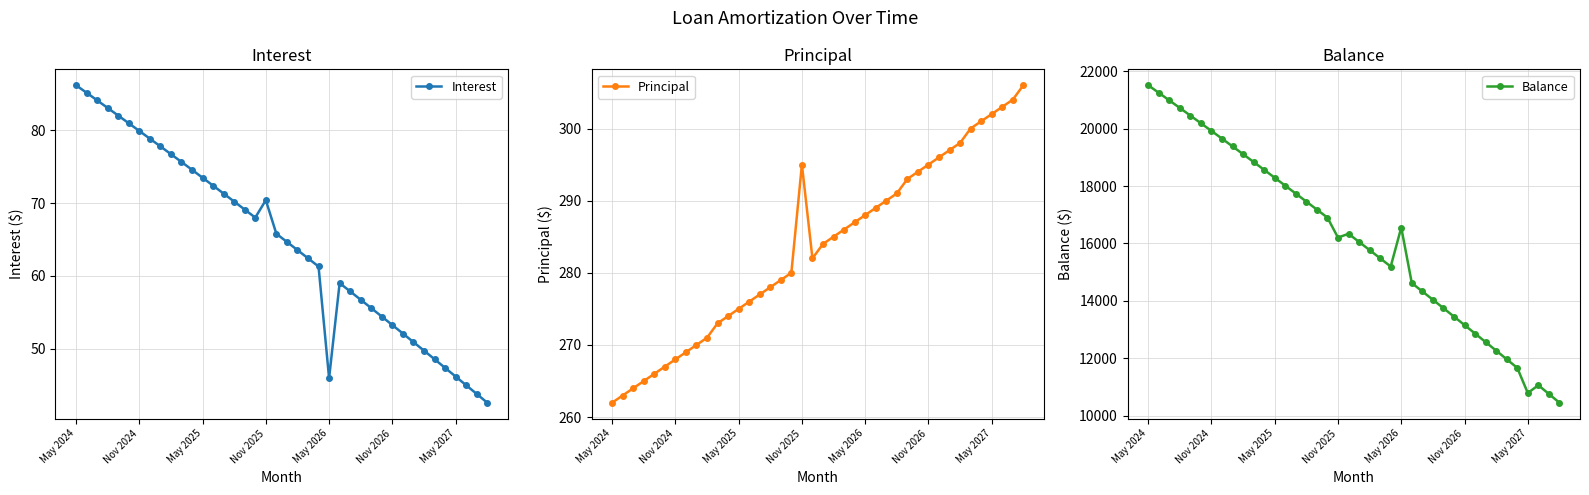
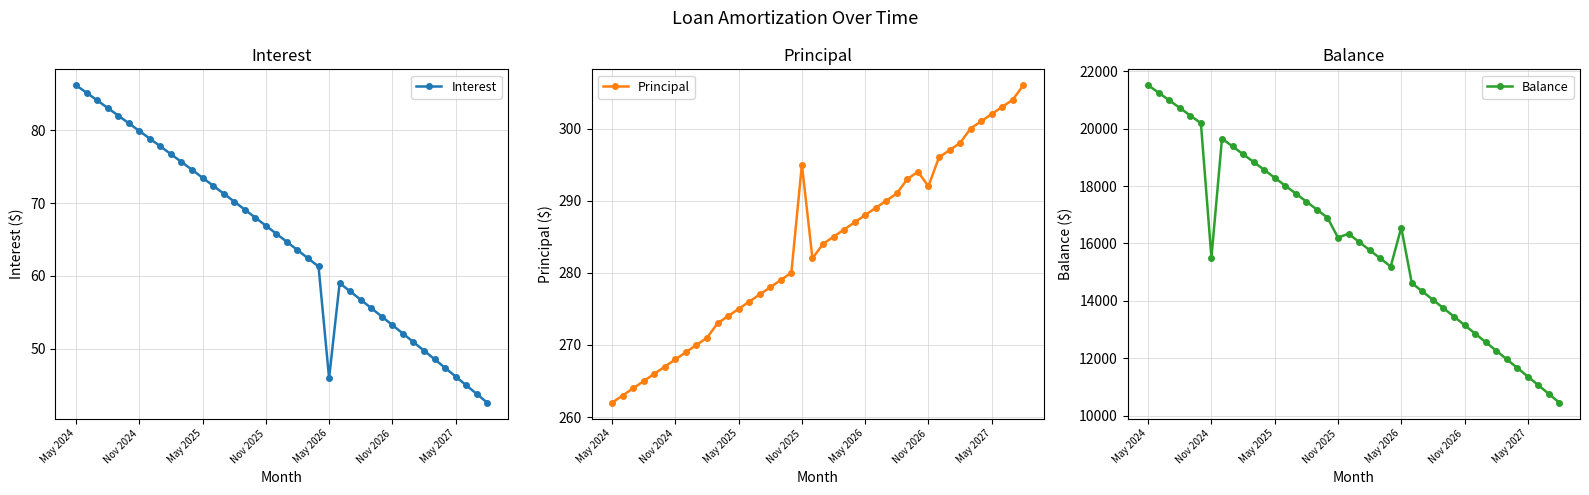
  {
    "Interest": {
      "May 2024": 86,
      "Nov 2024": 80,
      "May 2025": 73,
-     "Nov 2025": 70,
+     "Nov 2025": 67,
      "May 2026": 46,
      "Nov 2026": 53,
      "May 2027": 46
    },
    "Principal": {
      "May 2024": 262,
      "Nov 2024": 268,
      "May 2025": 275,
      "Nov 2025": 295,
      "May 2026": 288,
-     "Nov 2026": 295,
+     "Nov 2026": 292,
      "May 2027": 302
    },
    "Balance": {
      "May 2024": 21500,
-     "Nov 2024": 19900,
+     "Nov 2024": 15500,
      "May 2025": 18300,
      "Nov 2025": 16200,
      "May 2026": 16600,
      "Nov 2026": 13200,
-     "May 2027": 10800
+     "May 2027": 11400
    }
  }
